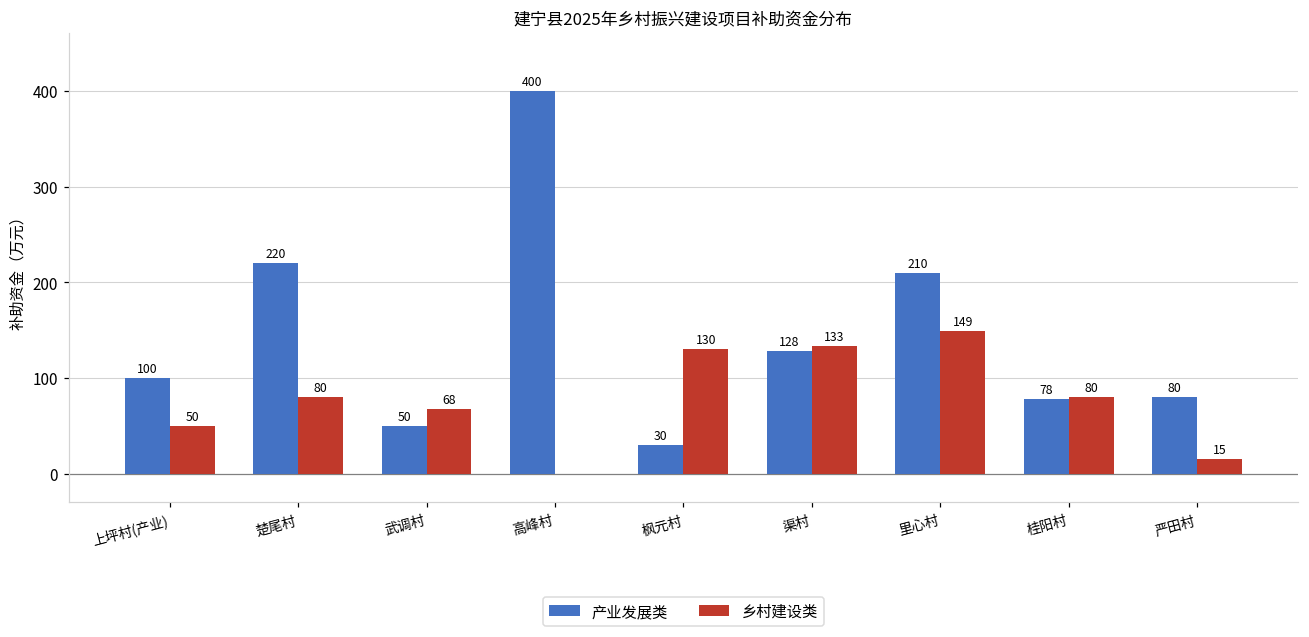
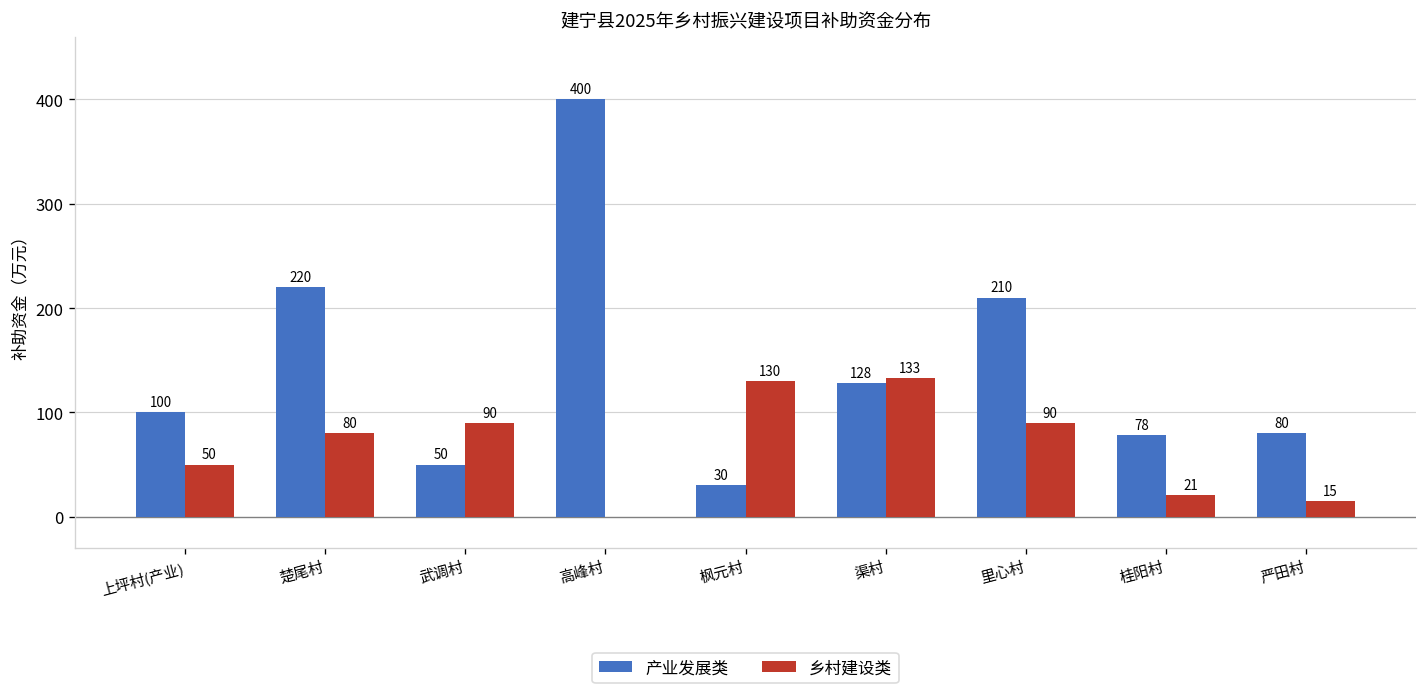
  {
    "产业发展类": {
      "上坪村(产业)": 100,
      "楚尾村": 220,
      "武调村": 50,
      "高峰村": 400,
      "枫元村": 30,
      "渠村": 128,
      "里心村": 210,
      "桂阳村": 78,
      "严田村": 80
    },
    "乡村建设类": {
      "上坪村(产业)": 50,
      "楚尾村": 80,
-     "武调村": 68,
+     "武调村": 90,
      "枫元村": 130,
      "渠村": 133,
-     "里心村": 149,
-     "桂阳村": 80,
+     "里心村": 90,
+     "桂阳村": 21,
      "严田村": 15
    }
  }
